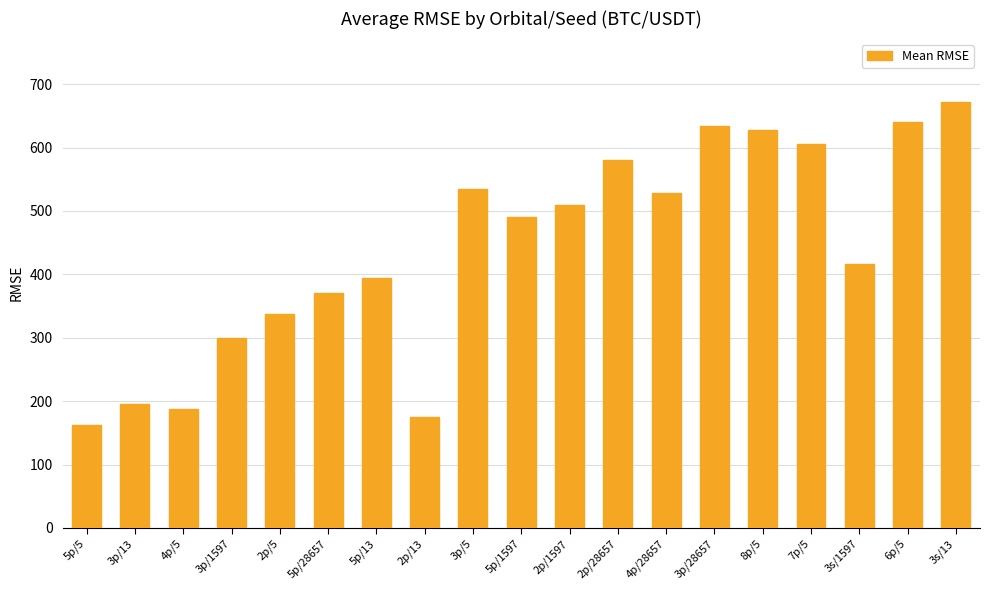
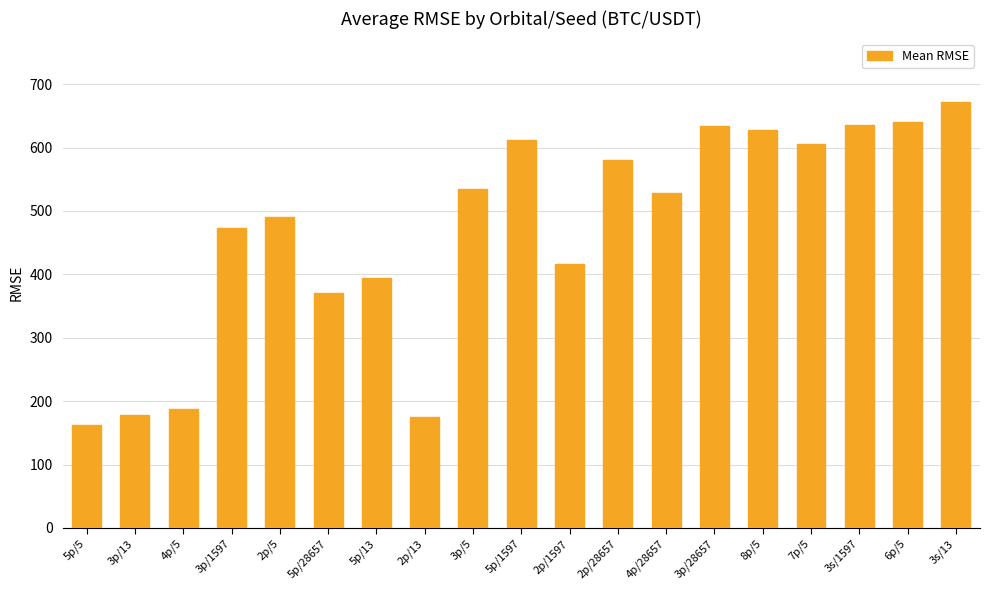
  {
    "5p/5": 160,
-   "3p/13": 200,
+   "3p/13": 180,
    "4p/5": 190,
-   "3p/1597": 300,
-   "2p/5": 340,
+   "3p/1597": 470,
+   "2p/5": 490,
    "5p/28657": 370,
    "5p/13": 390,
    "2p/13": 170,
    "3p/5": 530,
-   "5p/1597": 490,
-   "2p/1597": 510,
+   "5p/1597": 610,
+   "2p/1597": 420,
    "2p/28657": 580,
    "4p/28657": 530,
    "3p/28657": 630,
    "8p/5": 630,
    "7p/5": 610,
-   "3s/1597": 420,
+   "3s/1597": 640,
    "6p/5": 640,
    "3s/13": 670
  }
